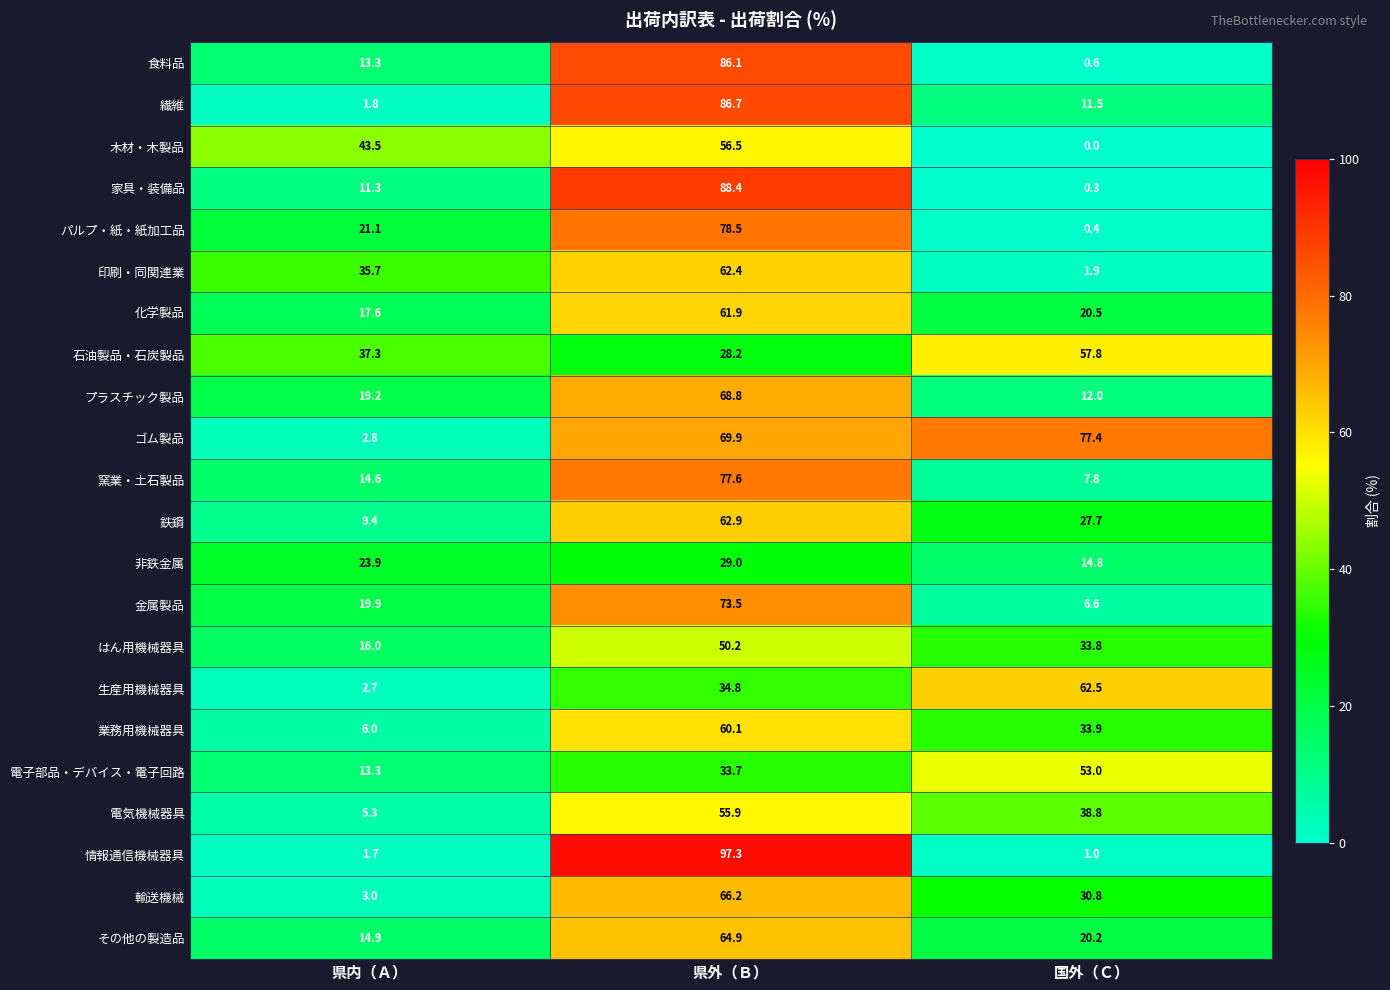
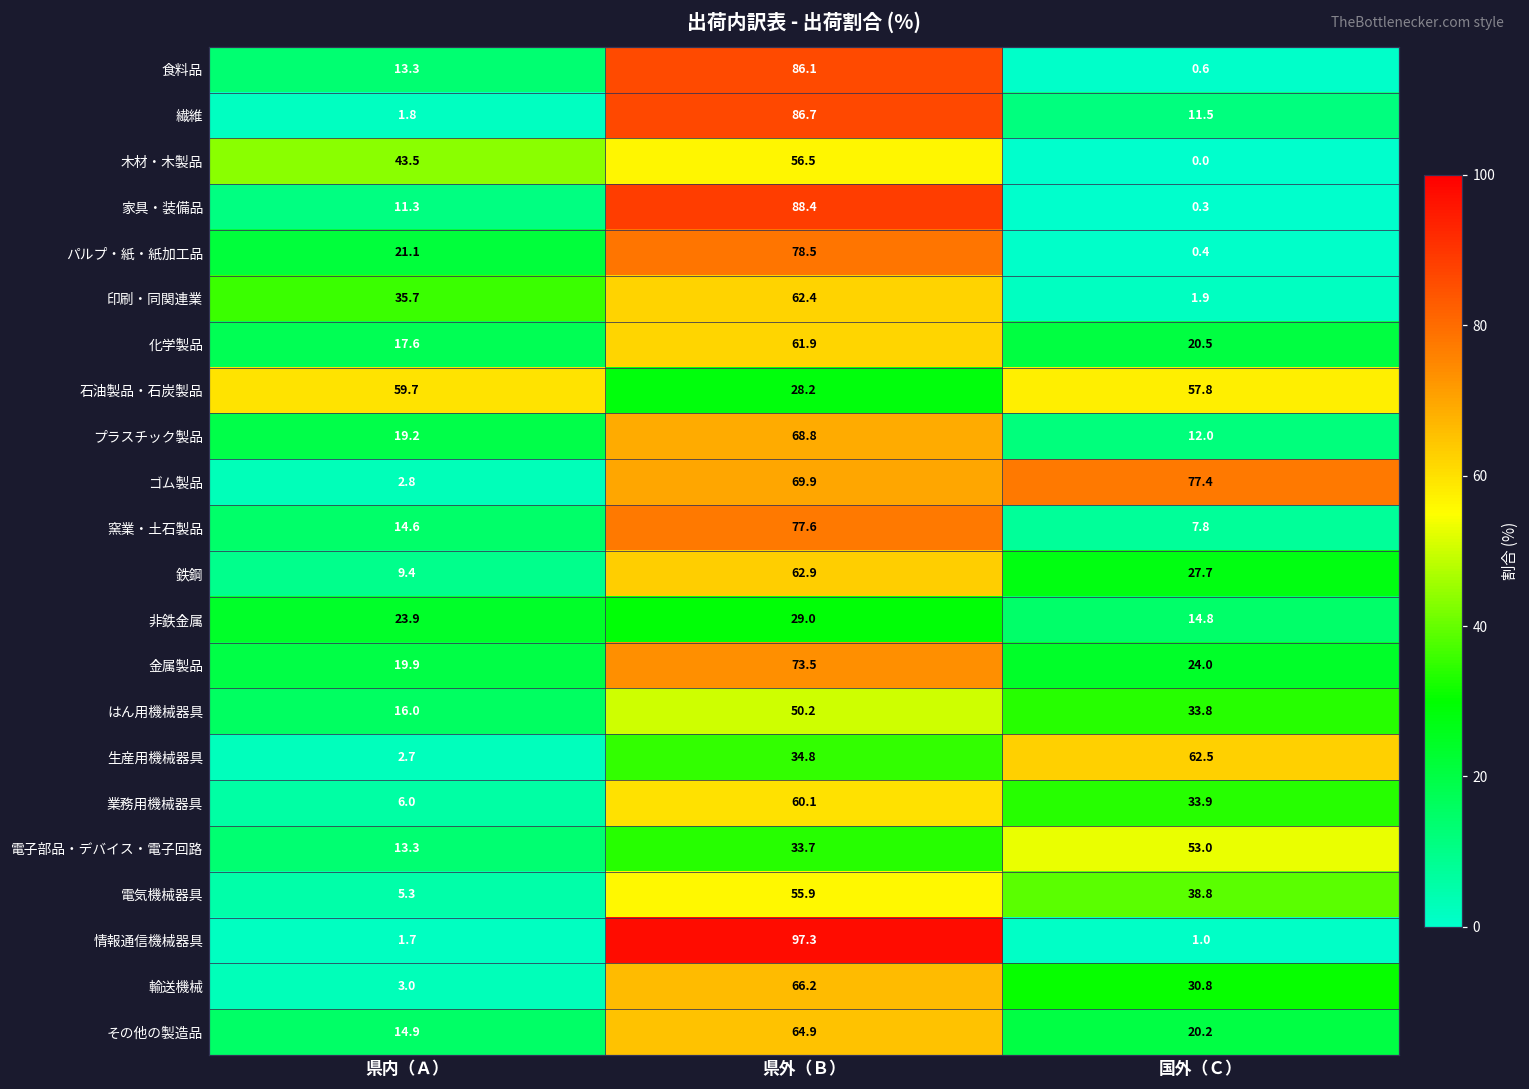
  {
    "食料品": {
      "県内（Ａ）": 13.3,
      "県外（Ｂ）": 86.1,
      "国外（Ｃ）": 0.6
    },
    "繊維": {
      "県内（Ａ）": 1.8,
      "県外（Ｂ）": 86.7,
      "国外（Ｃ）": 11.5
    },
    "木材・木製品": {
      "県内（Ａ）": 43.5,
      "県外（Ｂ）": 56.5,
      "国外（Ｃ）": 0.0
    },
    "家具・装備品": {
      "県内（Ａ）": 11.3,
      "県外（Ｂ）": 88.4,
      "国外（Ｃ）": 0.3
    },
    "パルプ・紙・紙加工品": {
      "県内（Ａ）": 21.1,
      "県外（Ｂ）": 78.5,
      "国外（Ｃ）": 0.4
    },
    "印刷・同関連業": {
      "県内（Ａ）": 35.7,
      "県外（Ｂ）": 62.4,
      "国外（Ｃ）": 1.9
    },
    "化学製品": {
      "県内（Ａ）": 17.6,
      "県外（Ｂ）": 61.9,
      "国外（Ｃ）": 20.5
    },
    "石油製品・石炭製品": {
-     "県内（Ａ）": 37.3,
+     "県内（Ａ）": 59.7,
      "県外（Ｂ）": 28.2,
      "国外（Ｃ）": 57.8
    },
    "プラスチック製品": {
      "県内（Ａ）": 19.2,
      "県外（Ｂ）": 68.8,
      "国外（Ｃ）": 12.0
    },
    "ゴム製品": {
      "県内（Ａ）": 2.8,
      "県外（Ｂ）": 69.9,
      "国外（Ｃ）": 77.4
    },
    "窯業・土石製品": {
      "県内（Ａ）": 14.6,
      "県外（Ｂ）": 77.6,
      "国外（Ｃ）": 7.8
    },
    "鉄鋼": {
      "県内（Ａ）": 9.4,
      "県外（Ｂ）": 62.9,
      "国外（Ｃ）": 27.7
    },
    "非鉄金属": {
      "県内（Ａ）": 23.9,
      "県外（Ｂ）": 29.0,
      "国外（Ｃ）": 14.8
    },
    "金属製品": {
      "県内（Ａ）": 19.9,
      "県外（Ｂ）": 73.5,
-     "国外（Ｃ）": 6.6
+     "国外（Ｃ）": 24.0
    },
    "はん用機械器具": {
      "県内（Ａ）": 16.0,
      "県外（Ｂ）": 50.2,
      "国外（Ｃ）": 33.8
    },
    "生産用機械器具": {
      "県内（Ａ）": 2.7,
      "県外（Ｂ）": 34.8,
      "国外（Ｃ）": 62.5
    },
    "業務用機械器具": {
      "県内（Ａ）": 6.0,
      "県外（Ｂ）": 60.1,
      "国外（Ｃ）": 33.9
    },
    "電子部品・デバイス・電子回路": {
      "県内（Ａ）": 13.3,
      "県外（Ｂ）": 33.7,
      "国外（Ｃ）": 53.0
    },
    "電気機械器具": {
      "県内（Ａ）": 5.3,
      "県外（Ｂ）": 55.9,
      "国外（Ｃ）": 38.8
    },
    "情報通信機械器具": {
      "県内（Ａ）": 1.7,
      "県外（Ｂ）": 97.3,
      "国外（Ｃ）": 1.0
    },
    "輸送機械": {
      "県内（Ａ）": 3.0,
      "県外（Ｂ）": 66.2,
      "国外（Ｃ）": 30.8
    },
    "その他の製造品": {
      "県内（Ａ）": 14.9,
      "県外（Ｂ）": 64.9,
      "国外（Ｃ）": 20.2
    }
  }
